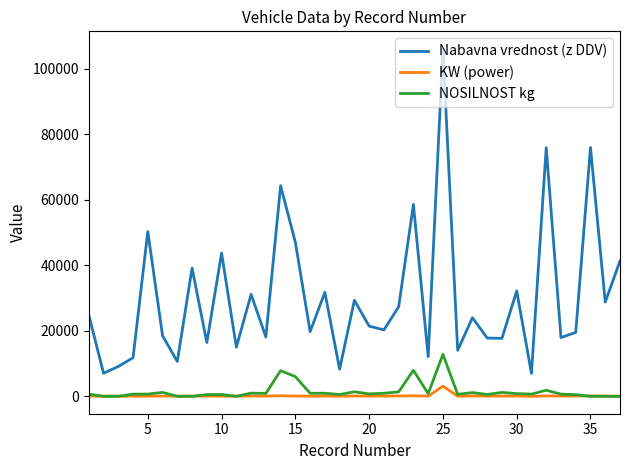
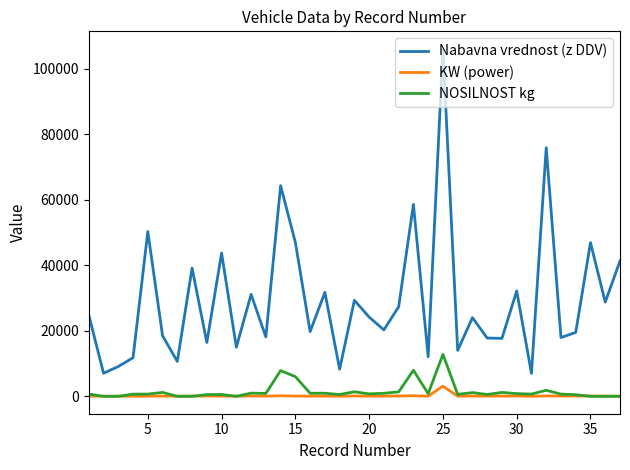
  {
    "Nabavna vrednost (z DDV)": {
      "5": 50000,
      "10": 44000,
      "15": 47000,
-     "20": 21000,
+     "20": 24000,
      "30": 32000,
-     "35": 76000
+     "35": 47000
    },
    "KW (power)": {
      "15": 0,
      "25": 3000
    },
    "NOSILNOST kg": {
      "15": 6000,
      "25": 13000
    }
  }
